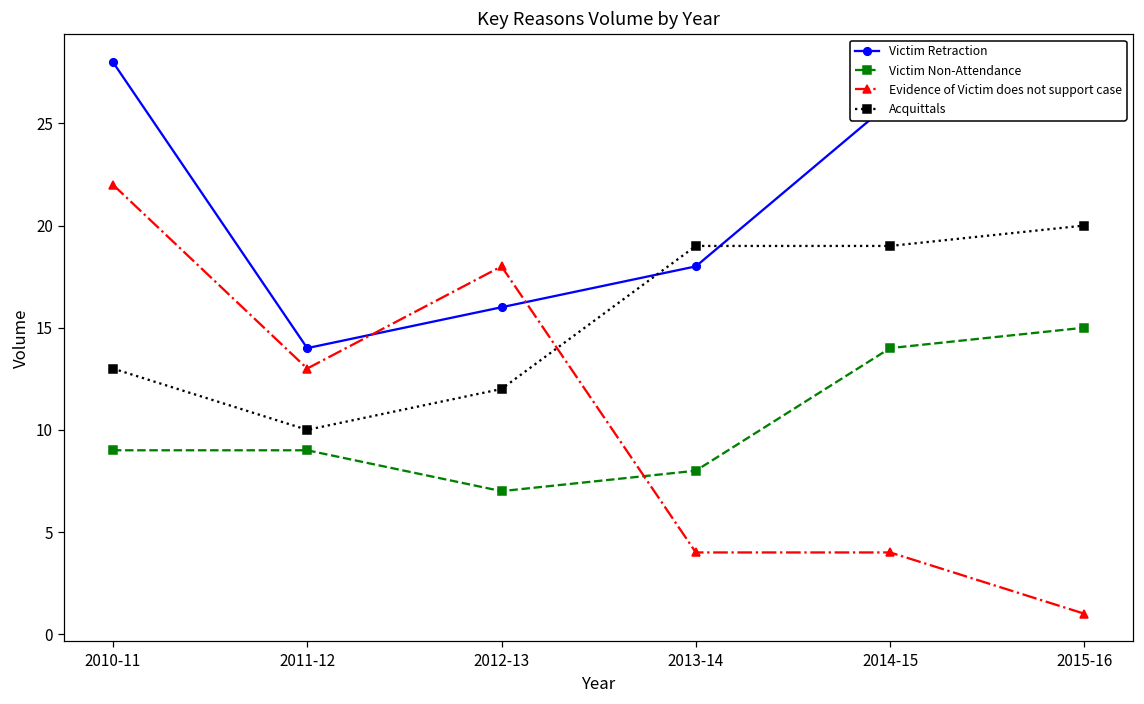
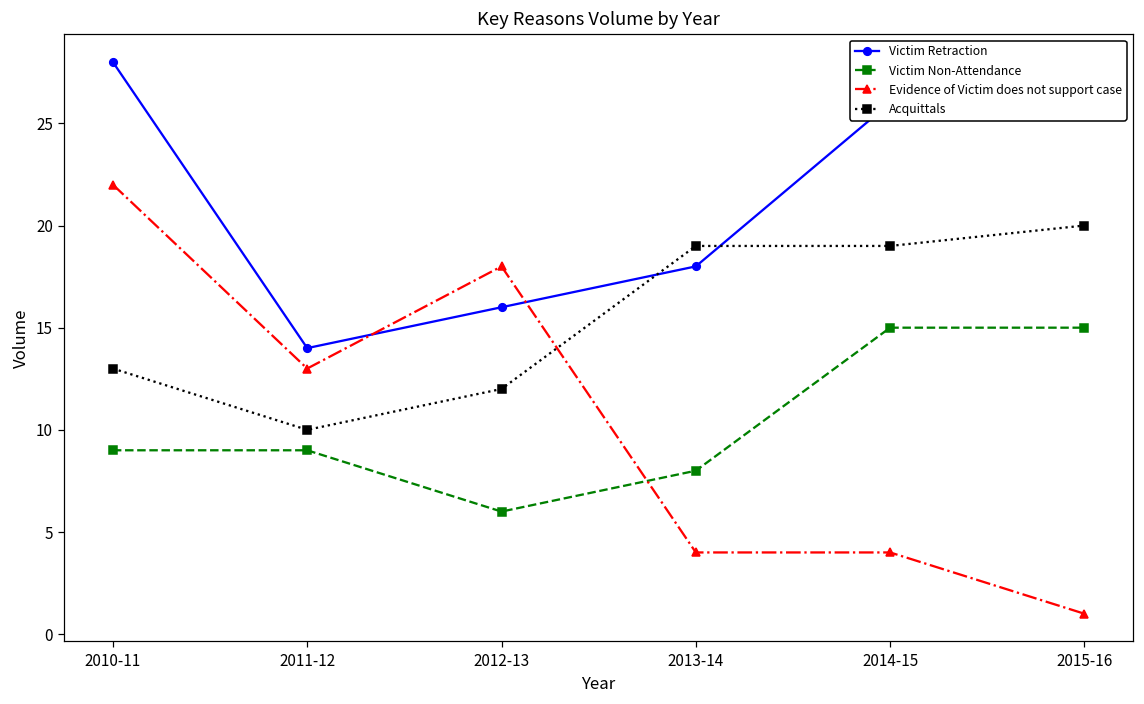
  {
    "Victim Retraction": {
      "2010-11": 28,
      "2011-12": 14,
      "2012-13": 16,
      "2013-14": 18
    },
    "Victim Non-Attendance": {
      "2010-11": 9,
      "2011-12": 9,
-     "2012-13": 7,
+     "2012-13": 6,
      "2013-14": 8,
-     "2014-15": 14,
+     "2014-15": 15,
      "2015-16": 15
    },
    "Evidence of Victim does not support case": {
      "2010-11": 22,
      "2011-12": 13,
      "2012-13": 18,
      "2013-14": 4,
      "2014-15": 4,
      "2015-16": 1
    },
    "Acquittals": {
      "2010-11": 13,
      "2011-12": 10,
      "2012-13": 12,
      "2013-14": 19,
      "2014-15": 19,
      "2015-16": 20
    }
  }
